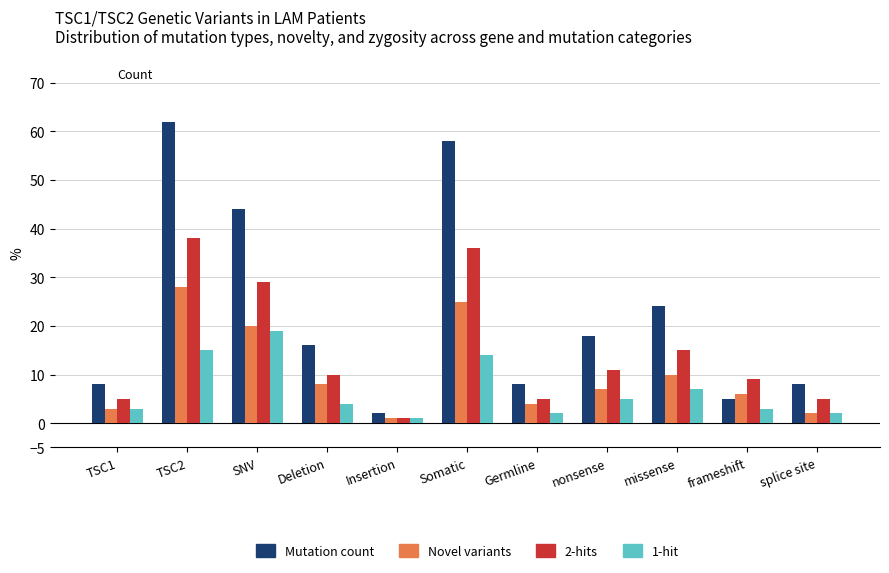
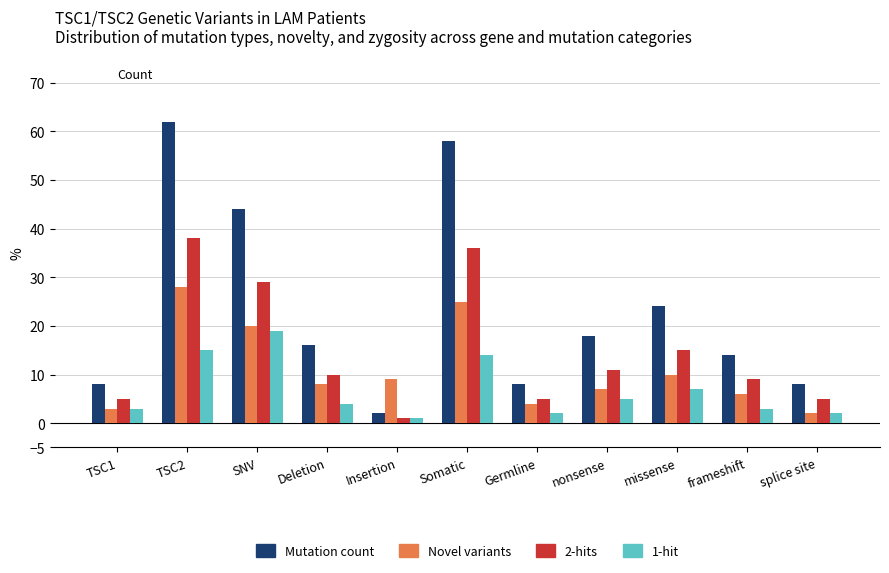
  {
    "Mutation count": {
      "TSC1": 8,
      "TSC2": 62,
      "SNV": 44,
      "Deletion": 16,
      "Insertion": 2,
      "Somatic": 58,
      "Germline": 8,
      "nonsense": 18,
      "missense": 24,
-     "frameshift": 5,
+     "frameshift": 14,
      "splice site": 8
    },
    "Novel variants": {
      "TSC1": 3,
      "TSC2": 28,
      "SNV": 20,
      "Deletion": 8,
-     "Insertion": 1,
+     "Insertion": 9,
      "Somatic": 25,
      "Germline": 4,
      "nonsense": 7,
      "missense": 10,
      "frameshift": 6,
      "splice site": 2
    },
    "2-hits": {
      "TSC1": 5,
      "TSC2": 38,
      "SNV": 29,
      "Deletion": 10,
      "Insertion": 1,
      "Somatic": 36,
      "Germline": 5,
      "nonsense": 11,
      "missense": 15,
      "frameshift": 9,
      "splice site": 5
    },
    "1-hit": {
      "TSC1": 3,
      "TSC2": 15,
      "SNV": 19,
      "Deletion": 4,
      "Insertion": 1,
      "Somatic": 14,
      "Germline": 2,
      "nonsense": 5,
      "missense": 7,
      "frameshift": 3,
      "splice site": 2
    }
  }
